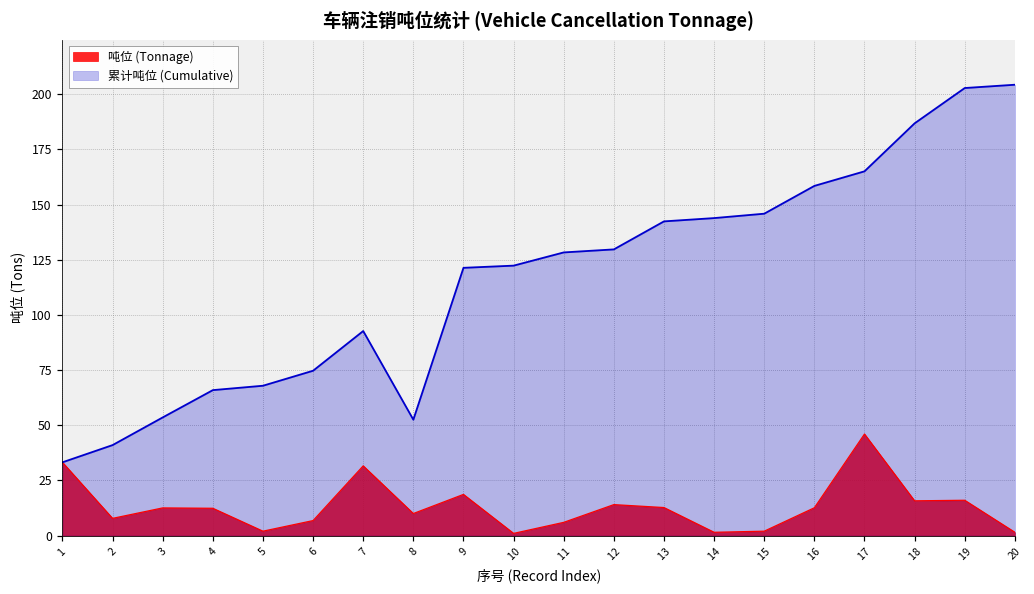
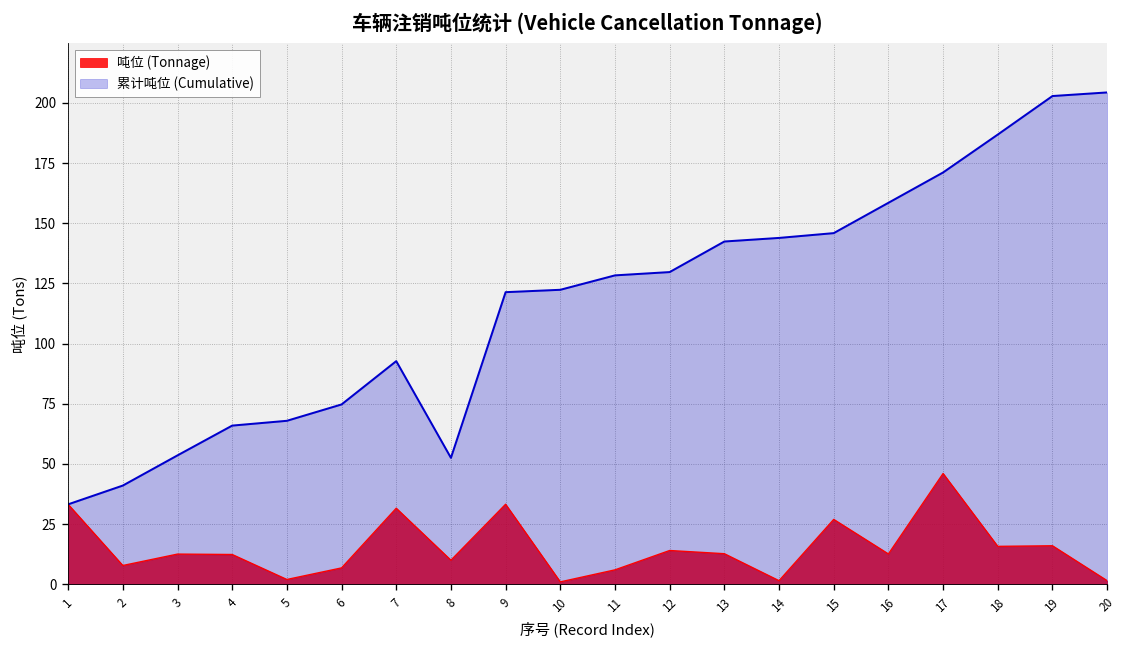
  {
    "吨位 (Tonnage)": {
      "2": 8,
      "3": 13,
      "4": 12,
      "5": 2,
      "6": 7,
      "7": 32,
      "8": 10,
-     "9": 19,
+     "9": 33,
      "10": 1,
      "11": 6,
      "12": 14,
      "13": 13,
      "14": 1,
-     "15": 2,
+     "15": 27,
      "16": 13,
      "17": 46,
      "18": 16,
      "19": 16,
      "20": 1
    },
    "累计吨位 (Cumulative)": {
      "2": 41,
      "3": 54,
      "4": 66,
      "5": 68,
      "6": 75,
      "7": 93,
      "8": 53,
      "9": 121,
      "10": 122,
      "11": 128,
      "12": 130,
      "13": 142,
      "14": 144,
      "15": 146,
      "16": 158,
-     "17": 165,
+     "17": 171,
      "18": 187,
      "19": 203,
      "20": 204
    }
  }
